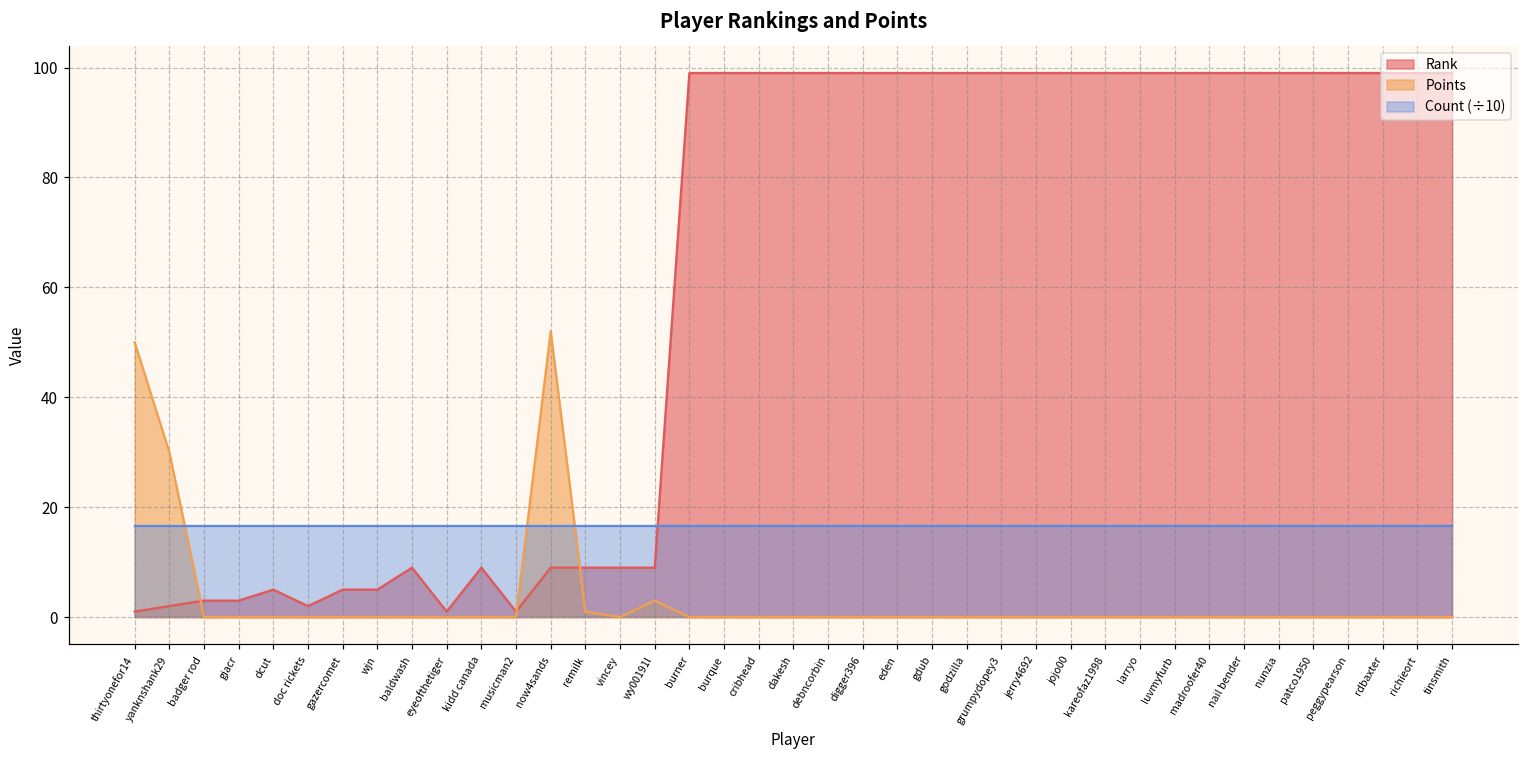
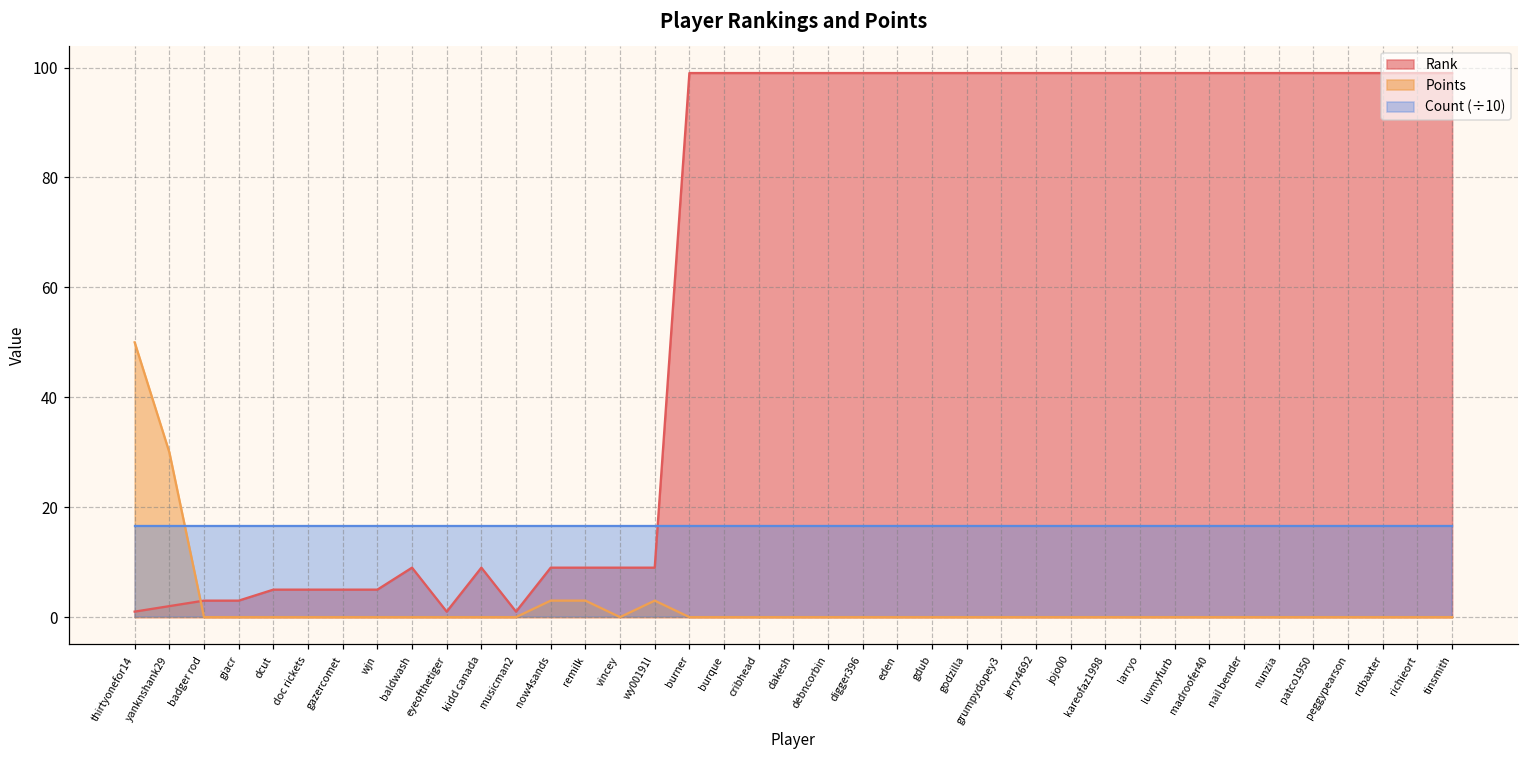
  {
    "Rank": {
      "thirtyonefor14": 1,
      "yanknshank29": 2,
      "badger rod": 3,
      "giacr": 3,
      "dcut": 5,
-     "doc rickets": 2,
+     "doc rickets": 5,
      "gazercomet": 5,
      "wjn": 5,
      "baldwash": 9,
      "eyeofthetiger": 1,
      "kidd canada": 9,
      "musicman2": 1,
      "now4sands": 9,
      "remilk": 9,
      "vincey": 9,
      "wy00191l": 9,
      "burner": 99,
      "burque": 99,
      "cribhead": 99,
      "dakesh": 99,
      "debncorbin": 99,
      "digger396": 99,
      "eden": 99,
      "gdub": 99,
      "godzilla": 99,
      "grumpydopey3": 99,
      "jerry4692": 99,
      "jojo00": 99,
      "kareofaz1998": 99,
      "larryo": 99,
      "luvmyfurb": 99,
      "madroofer40": 99,
      "nail bender": 99,
      "nunzia": 99,
      "patco1950": 99,
      "peggypearson": 99
    },
    "Points": {
      "thirtyonefor14": 50,
      "yanknshank29": 30,
      "badger rod": 0,
      "giacr": 0,
      "dcut": 0,
      "doc rickets": 0,
      "gazercomet": 0,
      "wjn": 0,
      "baldwash": 0,
      "eyeofthetiger": 0,
      "kidd canada": 0,
      "musicman2": 0,
-     "now4sands": 52,
-     "remilk": 1,
+     "now4sands": 3,
+     "remilk": 3,
      "vincey": 0,
      "wy00191l": 3,
      "burner": 0,
      "burque": 0,
      "cribhead": 0,
      "dakesh": 0,
      "debncorbin": 0,
      "digger396": 0,
      "eden": 0,
      "gdub": 0,
      "godzilla": 0,
      "grumpydopey3": 0,
      "jerry4692": 0,
      "jojo00": 0,
      "kareofaz1998": 0,
      "larryo": 0,
      "luvmyfurb": 0,
      "madroofer40": 0,
      "nail bender": 0,
      "nunzia": 0,
      "patco1950": 0,
      "peggypearson": 0,
      "rdbaxter": 0,
      "richieort": 0,
      "tinsmith": 0
    },
    "Count (÷10)": {
      "thirtyonefor14": 17,
      "yanknshank29": 17,
      "badger rod": 17,
      "giacr": 17,
      "dcut": 17,
      "doc rickets": 17,
      "gazercomet": 17,
      "wjn": 17,
      "baldwash": 17,
      "eyeofthetiger": 17,
      "kidd canada": 17,
      "musicman2": 17,
      "now4sands": 17,
      "remilk": 17,
      "vincey": 17,
      "wy00191l": 17,
      "burner": 17,
      "burque": 17,
      "cribhead": 17,
      "dakesh": 17,
      "debncorbin": 17,
      "digger396": 17,
      "eden": 17,
      "gdub": 17,
      "godzilla": 17,
      "grumpydopey3": 17,
      "jerry4692": 17,
      "jojo00": 17,
      "kareofaz1998": 17,
      "larryo": 17,
      "luvmyfurb": 17,
      "madroofer40": 17,
      "nail bender": 17,
      "nunzia": 17,
      "patco1950": 17,
      "peggypearson": 17,
      "rdbaxter": 17,
      "richieort": 17,
      "tinsmith": 17
    }
  }
